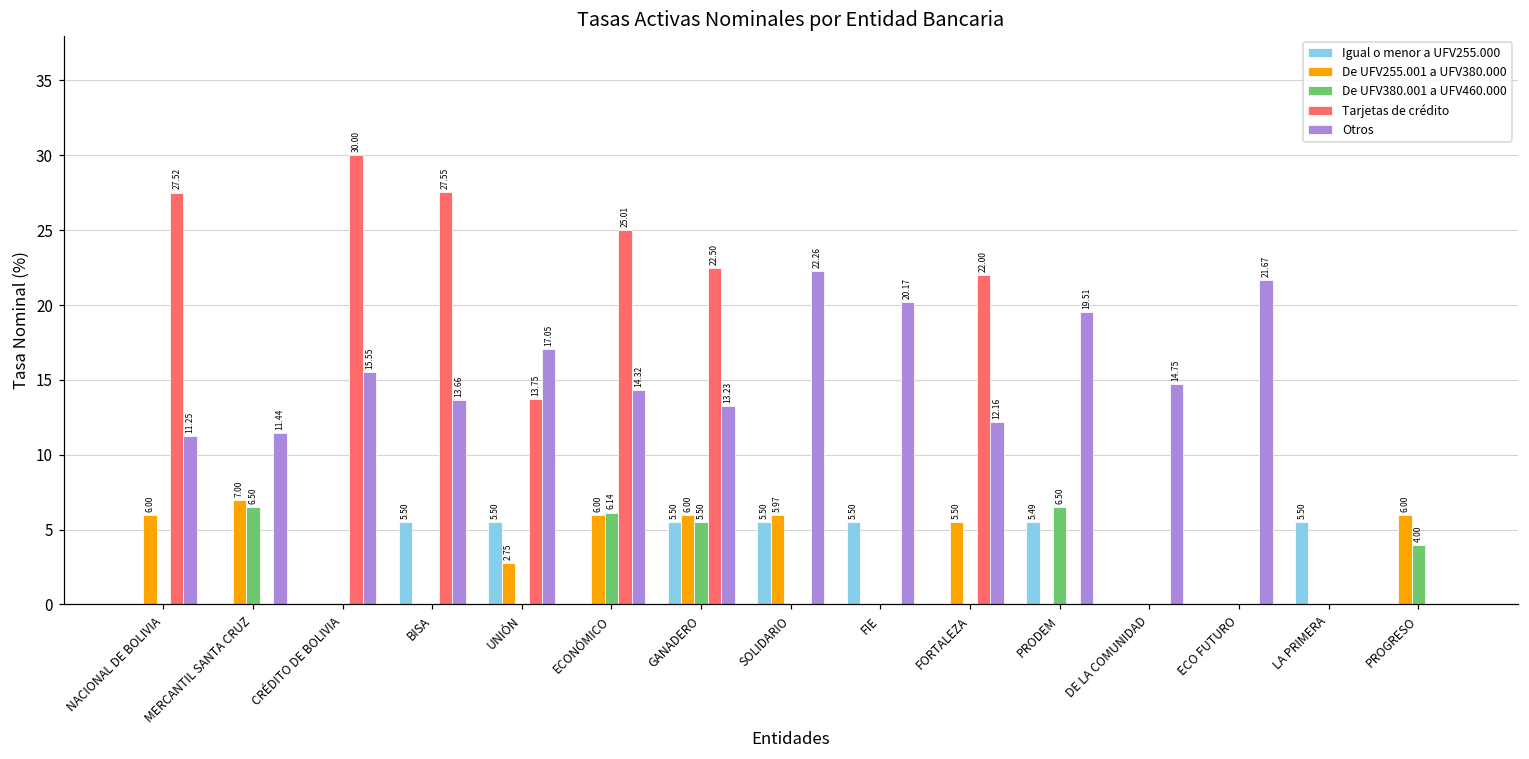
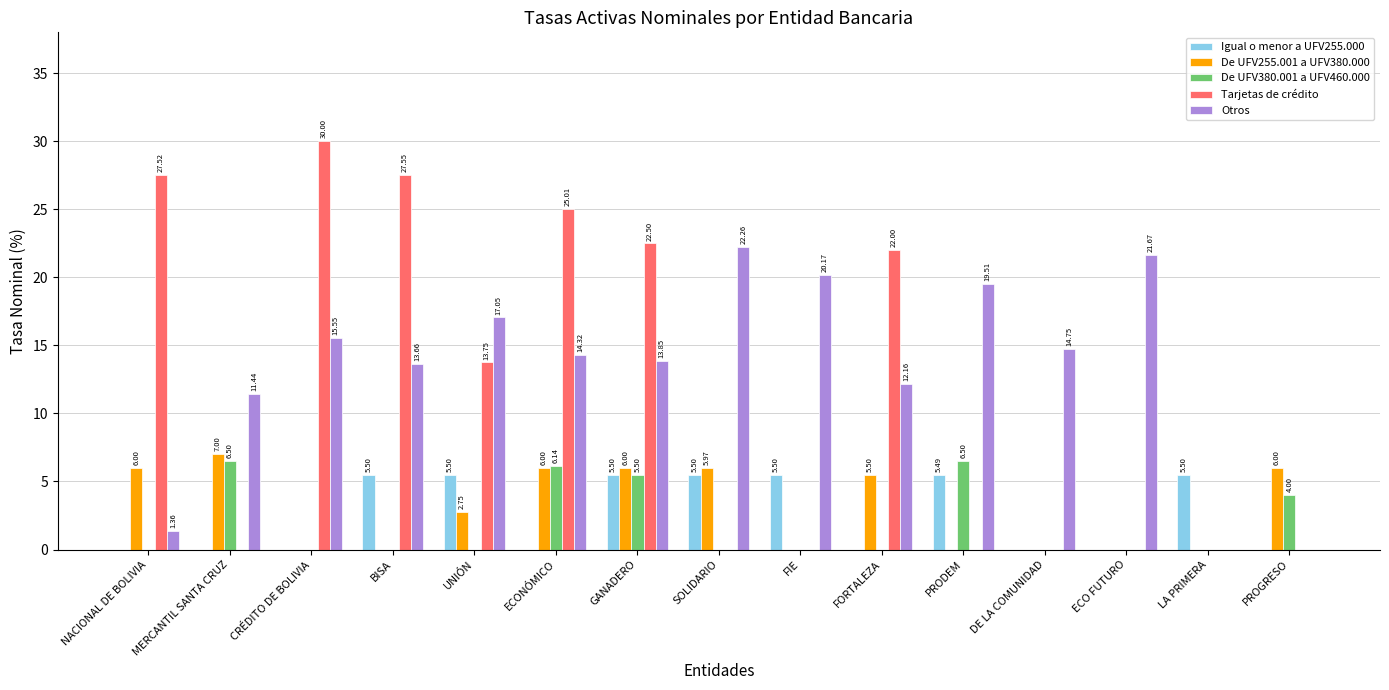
  {
    "Igual o menor a UFV255.000": {
      "BISA": 5.50,
      "UNIÓN": 5.50,
      "GANADERO": 5.50,
      "SOLIDARIO": 5.50,
      "FIE": 5.50,
      "PRODEM": 5.49,
      "LA PRIMERA": 5.50
    },
    "De UFV255.001 a UFV380.000": {
      "NACIONAL DE BOLIVIA": 6.00,
      "MERCANTIL SANTA CRUZ": 7.00,
      "UNIÓN": 2.75,
      "ECONÓMICO": 6.00,
      "GANADERO": 6.00,
      "SOLIDARIO": 5.97,
      "FORTALEZA": 5.50,
      "PROGRESO": 6.00
    },
    "De UFV380.001 a UFV460.000": {
      "MERCANTIL SANTA CRUZ": 6.50,
      "ECONÓMICO": 6.14,
      "GANADERO": 5.50,
      "PRODEM": 6.50,
      "PROGRESO": 4.00
    },
    "Tarjetas de crédito": {
      "NACIONAL DE BOLIVIA": 27.52,
      "CRÉDITO DE BOLIVIA": 30.00,
      "BISA": 27.55,
      "UNIÓN": 13.75,
      "ECONÓMICO": 25.01,
      "GANADERO": 22.50,
      "FORTALEZA": 22.00
    },
    "Otros": {
-     "NACIONAL DE BOLIVIA": 11.25,
+     "NACIONAL DE BOLIVIA": 1.36,
      "MERCANTIL SANTA CRUZ": 11.44,
      "CRÉDITO DE BOLIVIA": 15.55,
      "BISA": 13.66,
      "UNIÓN": 17.05,
      "ECONÓMICO": 14.32,
-     "GANADERO": 13.23,
+     "GANADERO": 13.85,
      "SOLIDARIO": 22.26,
      "FIE": 20.17,
      "FORTALEZA": 12.16,
      "PRODEM": 19.51,
      "DE LA COMUNIDAD": 14.75,
      "ECO FUTURO": 21.67
    }
  }
